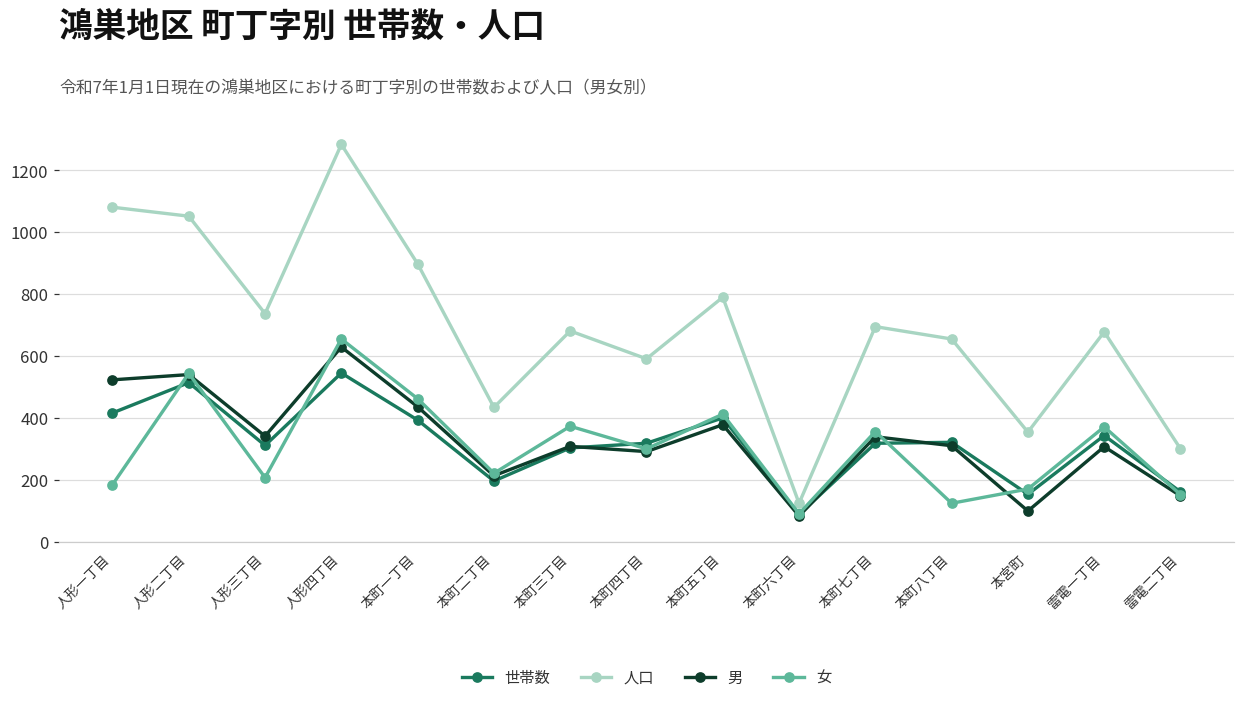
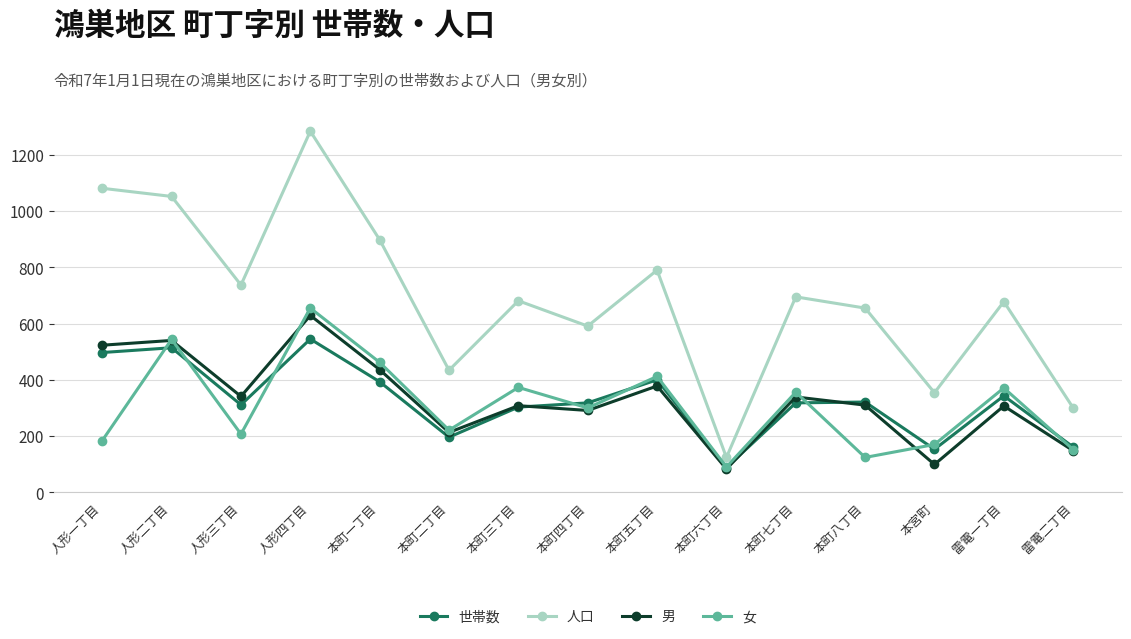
  {
    "世帯数": {
-     "人形一丁目": 420,
+     "人形一丁目": 500,
      "人形二丁目": 510,
      "人形三丁目": 310,
      "人形四丁目": 550,
      "本町一丁目": 390,
      "本町二丁目": 200,
      "本町四丁目": 320,
      "本町五丁目": 400,
      "本町七丁目": 320,
      "本町八丁目": 320,
      "本宮町": 150,
      "雷電一丁目": 340,
      "雷電二丁目": 160
    },
    "人口": {
      "人形一丁目": 1080,
      "人形二丁目": 1050,
      "人形三丁目": 740,
      "人形四丁目": 1280,
      "本町一丁目": 900,
      "本町二丁目": 430,
      "本町三丁目": 680,
      "本町四丁目": 590,
      "本町五丁目": 790,
      "本町六丁目": 120,
      "本町七丁目": 700,
      "本町八丁目": 660,
      "本宮町": 350,
      "雷電一丁目": 680,
      "雷電二丁目": 300
    },
    "男": {
      "人形一丁目": 520,
      "人形三丁目": 340,
      "人形四丁目": 630,
      "本町一丁目": 440,
      "本町四丁目": 290,
      "本町五丁目": 380,
      "本町七丁目": 340,
      "本町八丁目": 310,
      "本宮町": 100,
      "雷電一丁目": 310
    },
    "女": {
      "人形一丁目": 180,
      "人形三丁目": 210,
      "人形四丁目": 660,
      "本町一丁目": 460,
      "本町三丁目": 370,
      "本町四丁目": 300,
      "本町五丁目": 410,
      "本町七丁目": 360,
      "本町八丁目": 120,
      "本宮町": 170,
      "雷電一丁目": 370
    }
  }
